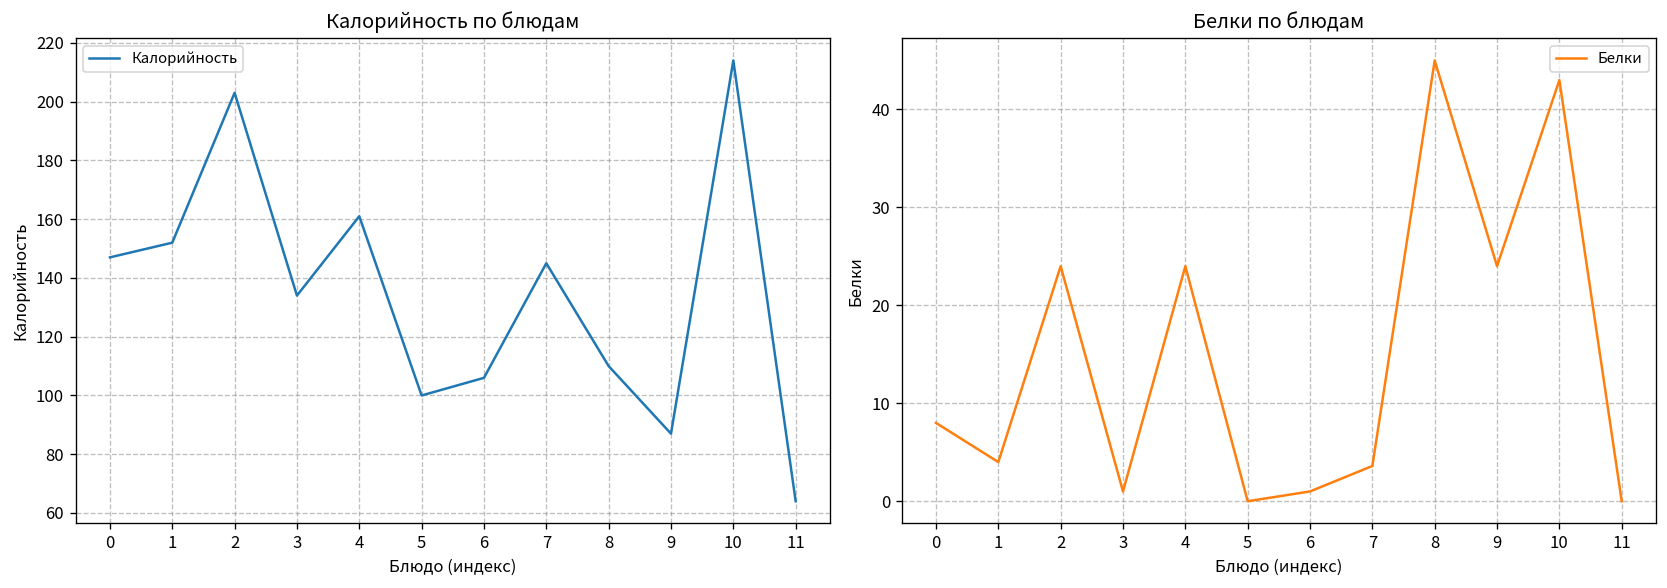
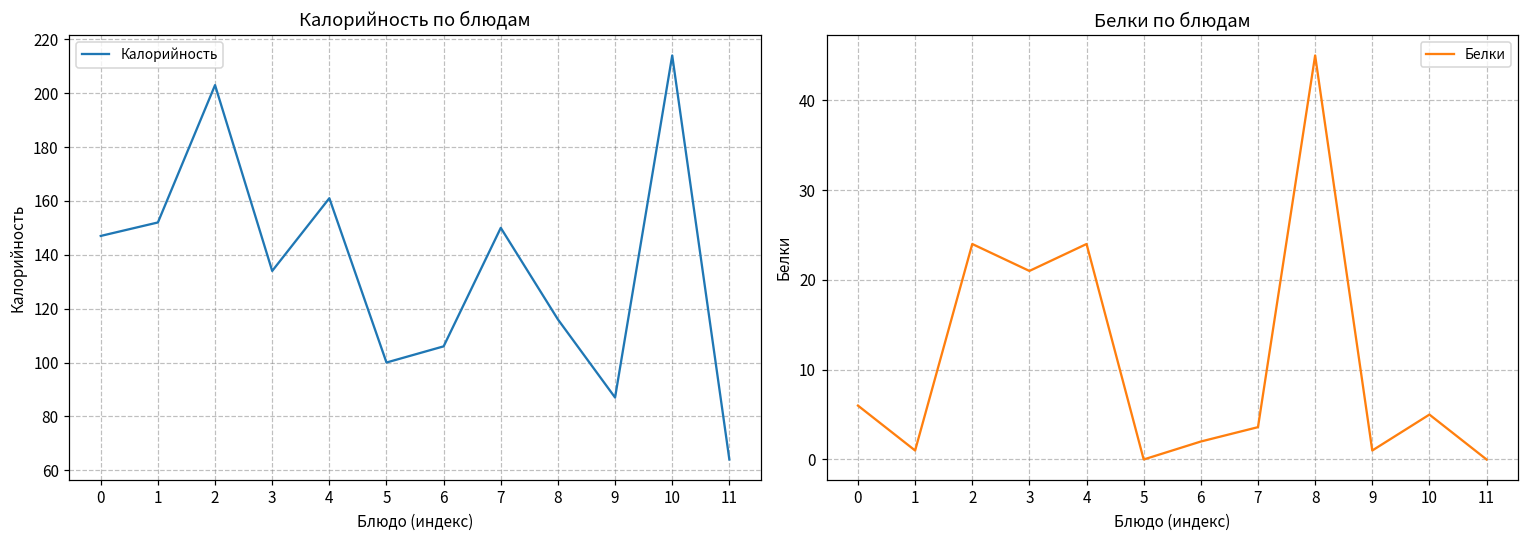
  {
    "Калорийность по блюдам": {
      "0": 147,
      "1": 152,
      "2": 203,
      "3": 134,
      "4": 161,
      "5": 100,
      "6": 106,
-     "7": 145,
-     "8": 110,
+     "7": 150,
+     "8": 116,
      "9": 87,
      "10": 214,
      "11": 64
    },
    "Белки по блюдам": {
-     "0": 8,
-     "1": 4,
+     "0": 6,
+     "1": 1,
      "2": 24,
-     "3": 1,
+     "3": 21,
      "4": 24,
      "5": 0,
-     "6": 1,
+     "6": 2,
      "7": 4,
      "8": 45,
-     "9": 24,
-     "10": 43,
+     "9": 1,
+     "10": 5,
      "11": 0
    }
  }
